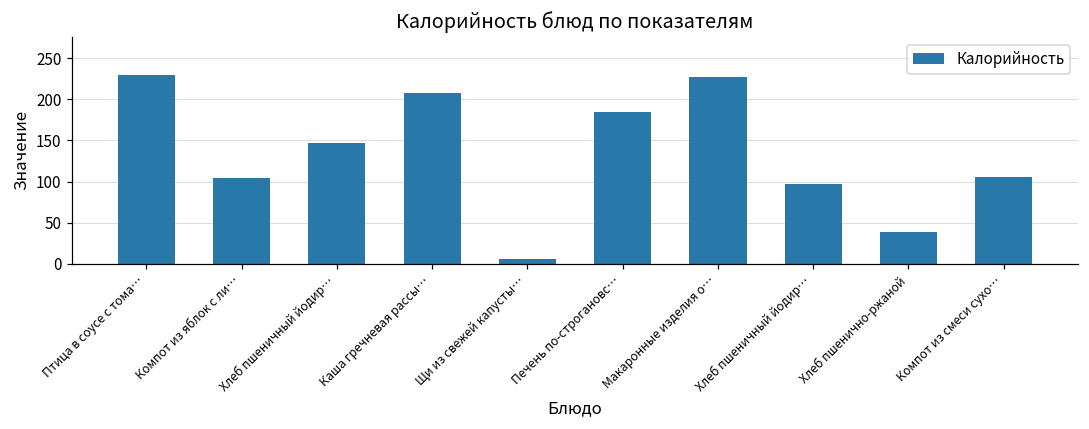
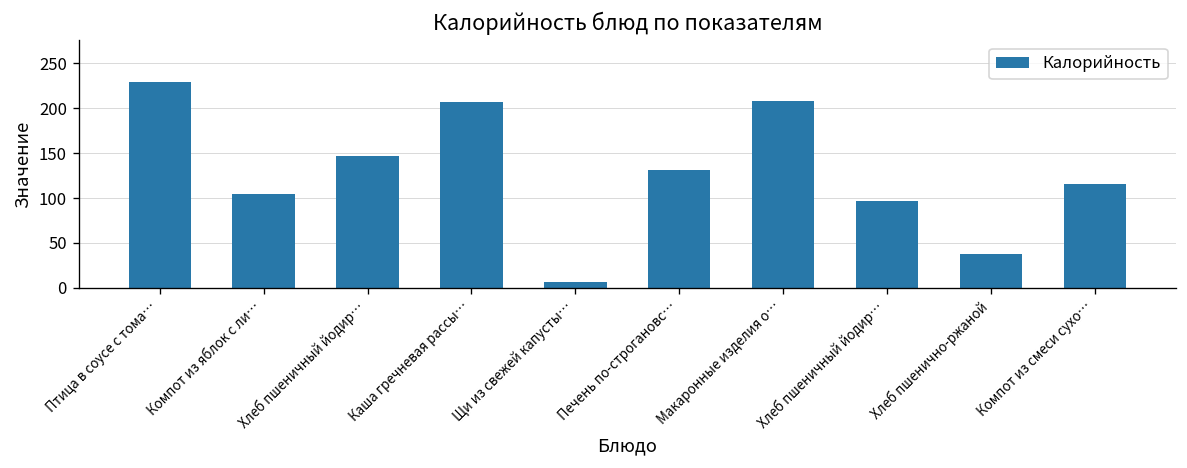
  {
    "Птица в соусе с тома…": 230,
    "Компот из яблок с ли…": 100,
    "Каша гречневая рассы…": 210,
    "Щи из свежей капусты…": 10,
-   "Печень по-строгановс…": 190,
-   "Макаронные изделия о…": 230,
+   "Печень по-строгановс…": 130,
+   "Макаронные изделия о…": 210,
    "Хлеб пшенично-ржаной": 40,
-   "Компот из смеси сухо…": 110
+   "Компот из смеси сухо…": 120
  }
